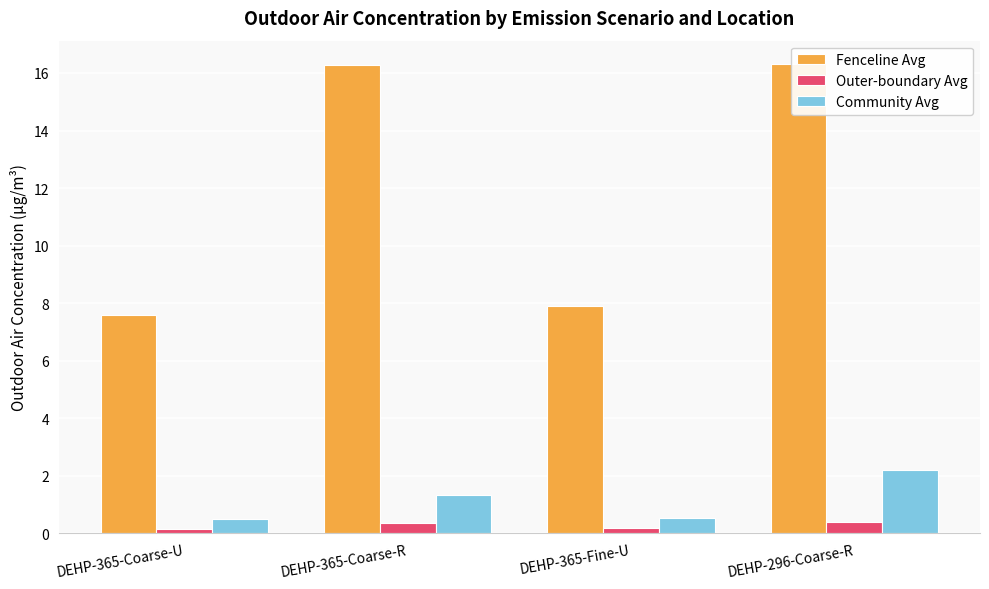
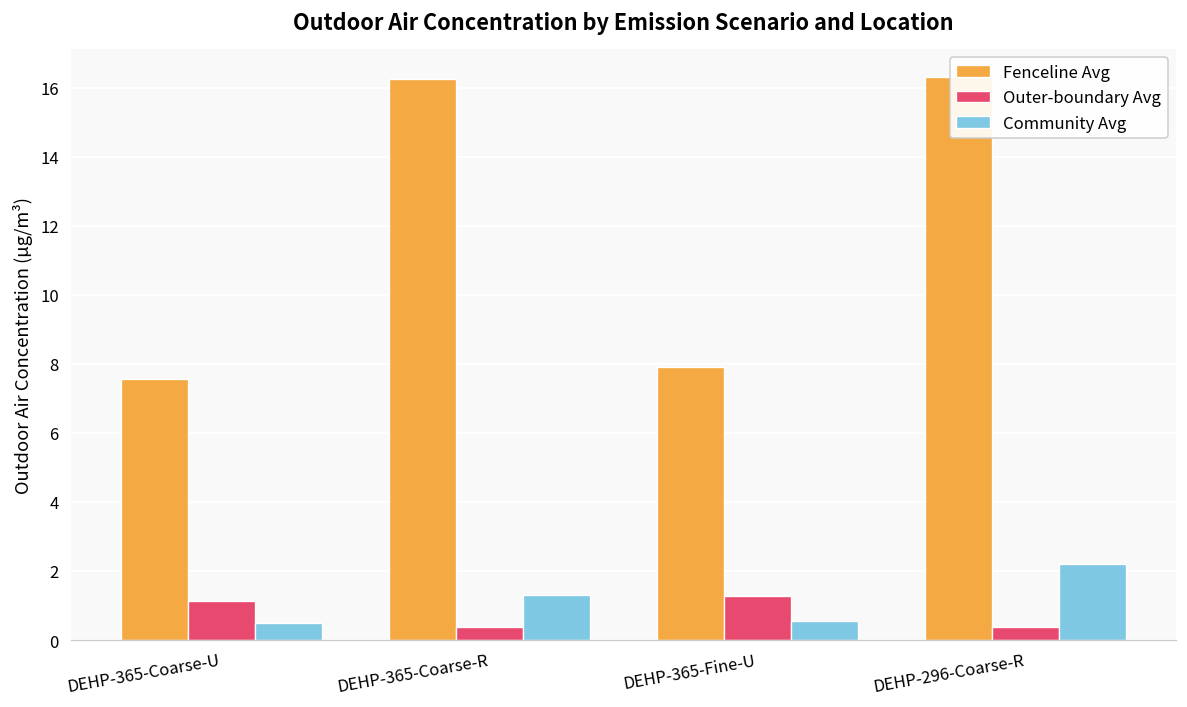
  {
    "Fenceline Avg": {
      "DEHP-365-Coarse-U": 7.6,
      "DEHP-365-Coarse-R": 16.3,
      "DEHP-365-Fine-U": 7.9
    },
    "Outer-boundary Avg": {
-     "DEHP-365-Coarse-U": 0.2,
+     "DEHP-365-Coarse-U": 1.1,
      "DEHP-365-Coarse-R": 0.4,
-     "DEHP-365-Fine-U": 0.2,
+     "DEHP-365-Fine-U": 1.3,
      "DEHP-296-Coarse-R": 0.4
    },
    "Community Avg": {
      "DEHP-365-Coarse-U": 0.5,
      "DEHP-365-Coarse-R": 1.3,
      "DEHP-365-Fine-U": 0.5,
      "DEHP-296-Coarse-R": 2.2
    }
  }
